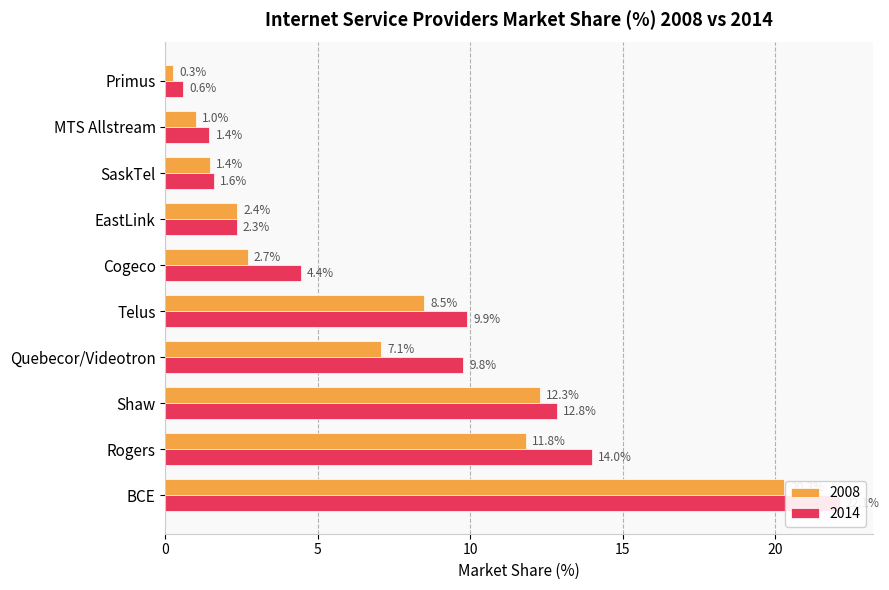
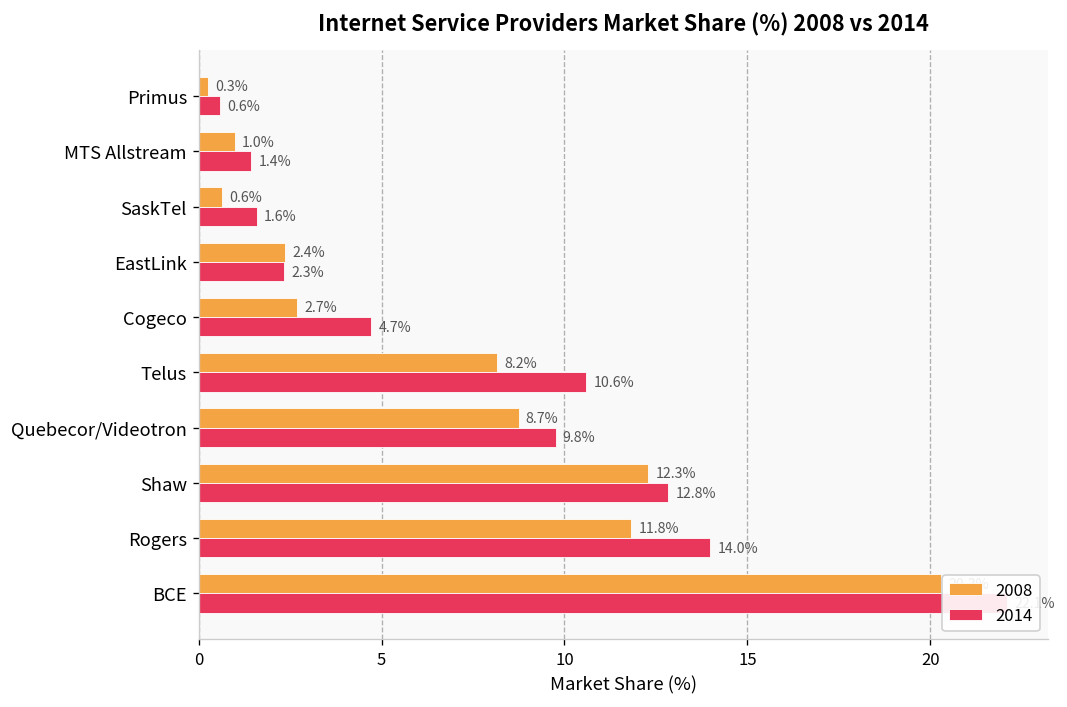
  {
    "2008": {
      "Primus": "0.3%",
      "MTS Allstream": "1.0%",
-     "SaskTel": "1.4%",
+     "SaskTel": "0.6%",
      "EastLink": "2.4%",
      "Cogeco": "2.7%",
-     "Telus": "8.5%",
-     "Quebecor/Videotron": "7.1%",
+     "Telus": "8.2%",
+     "Quebecor/Videotron": "8.7%",
      "Shaw": "12.3%",
      "Rogers": "11.8%"
    },
    "2014": {
      "Primus": "0.6%",
      "MTS Allstream": "1.4%",
      "SaskTel": "1.6%",
      "EastLink": "2.3%",
-     "Cogeco": "4.4%",
-     "Telus": "9.9%",
+     "Cogeco": "4.7%",
+     "Telus": "10.6%",
      "Quebecor/Videotron": "9.8%",
      "Shaw": "12.8%",
      "Rogers": "14.0%"
    }
  }
